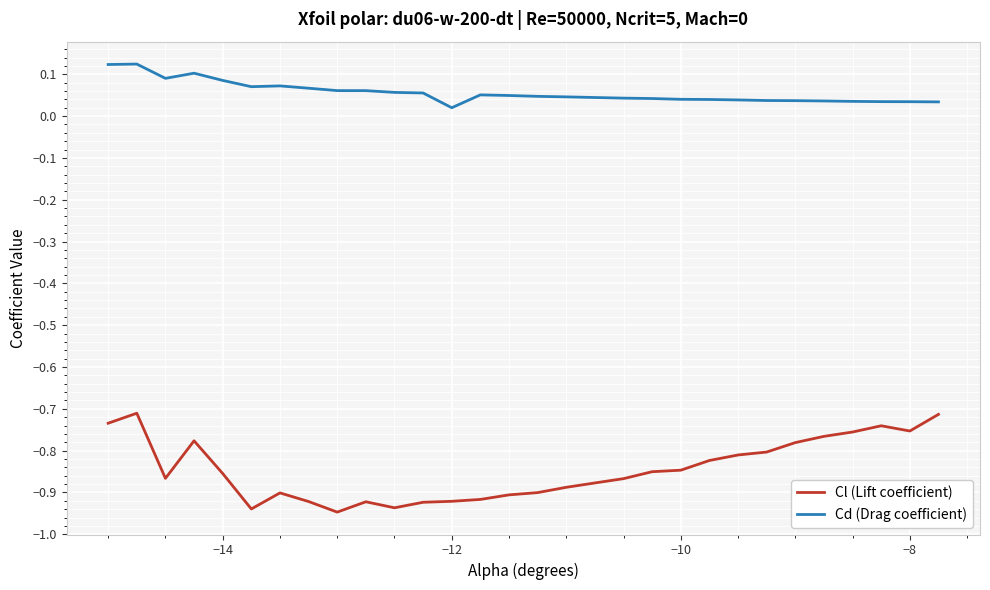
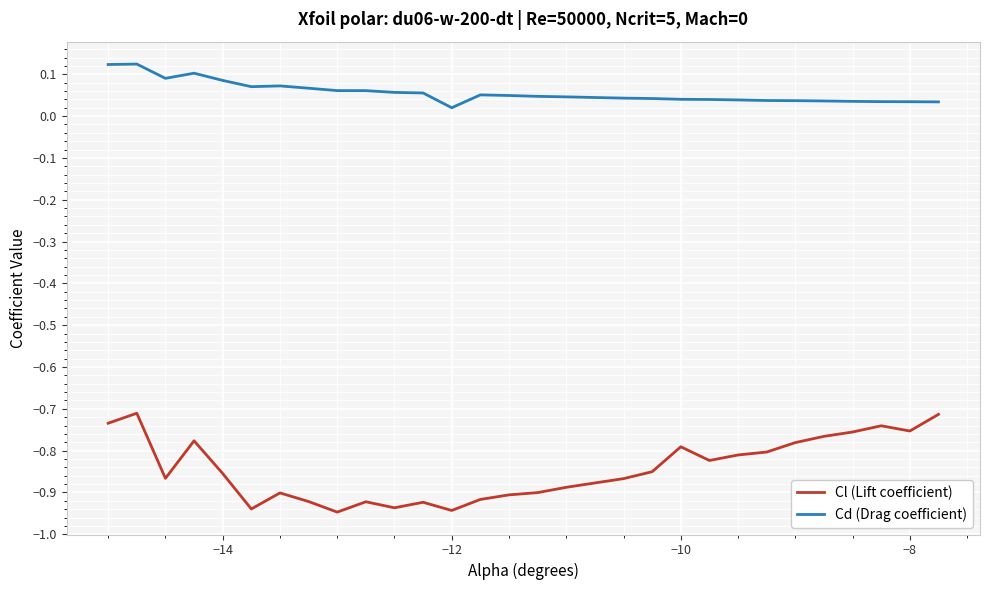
  {
    "Cl (Lift coefficient)": {
      "−14": -0.85,
-     "−12": -0.92,
-     "−10": -0.85,
+     "−12": -0.94,
+     "−10": -0.79,
      "−8": -0.75
    },
    "Cd (Drag coefficient)": {
      "−14": 0.09,
      "−12": 0.02,
      "−10": 0.04,
      "−8": 0.03
    }
  }
